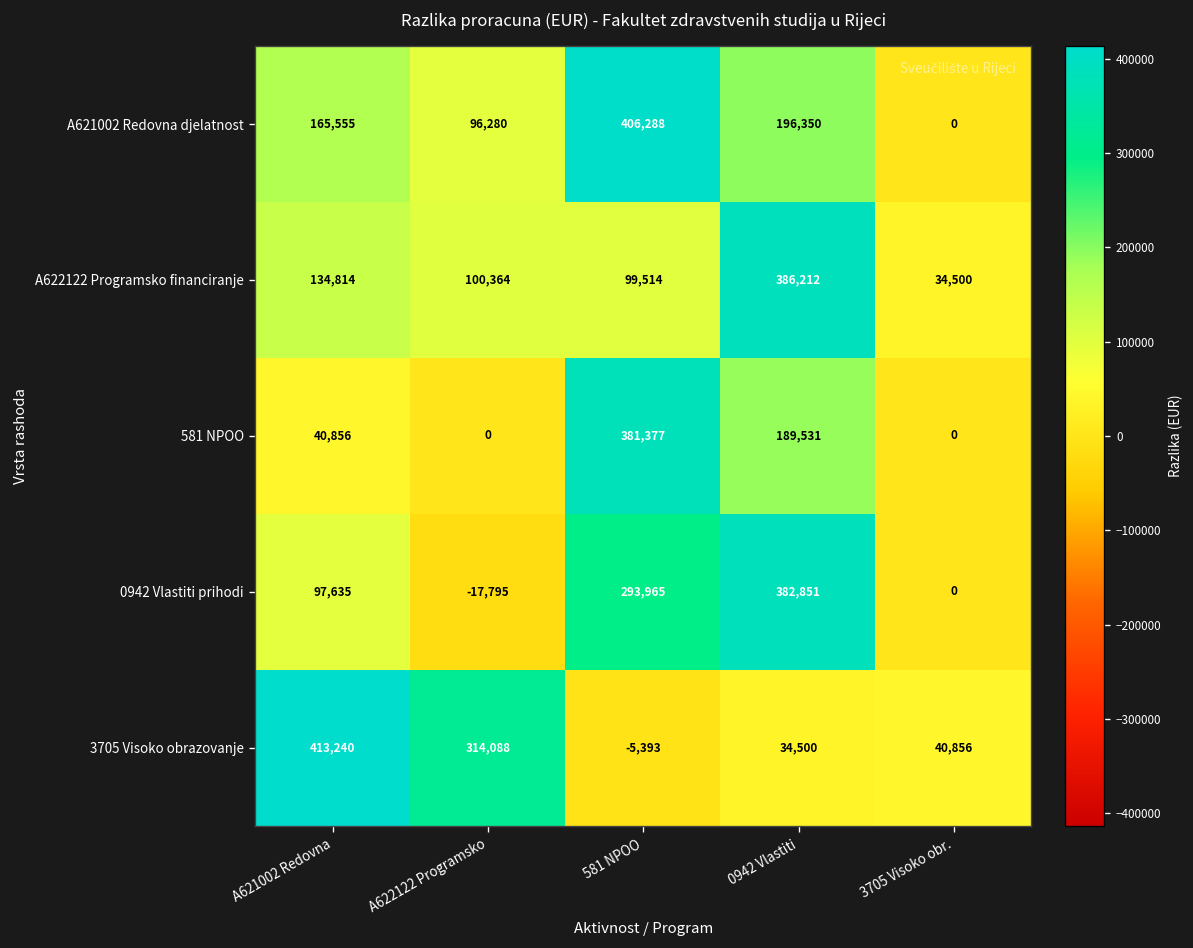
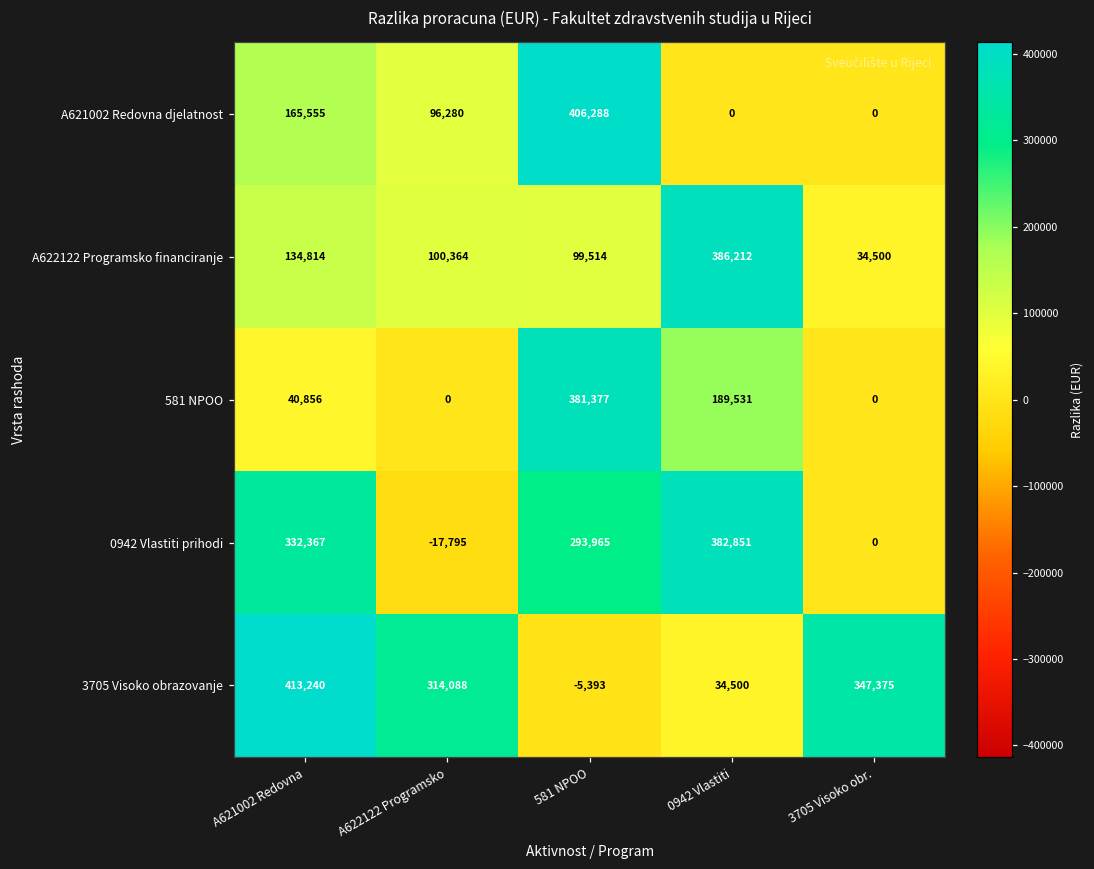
  {
    "A621002 Redovna djelatnost": {
      "A621002 Redovna": "165,555",
      "A622122 Programsko": "96,280",
      "581 NPOO": "406,288",
-     "0942 Vlastiti": "196,350"
+     "0942 Vlastiti": "0"
    },
    "A622122 Programsko financiranje": {
      "A621002 Redovna": "134,814",
      "A622122 Programsko": "100,364",
      "581 NPOO": "99,514",
      "0942 Vlastiti": "386,212",
      "3705 Visoko obr.": "34,500"
    },
    "581 NPOO": {
      "A621002 Redovna": "40,856",
      "A622122 Programsko": "0",
      "581 NPOO": "381,377",
      "0942 Vlastiti": "189,531",
      "3705 Visoko obr.": "0"
    },
    "0942 Vlastiti prihodi": {
-     "A621002 Redovna": "97,635",
+     "A621002 Redovna": "332,367",
      "A622122 Programsko": "-17,795",
      "581 NPOO": "293,965",
      "0942 Vlastiti": "382,851",
      "3705 Visoko obr.": "0"
    },
    "3705 Visoko obrazovanje": {
      "A621002 Redovna": "413,240",
      "A622122 Programsko": "314,088",
      "581 NPOO": "-5,393",
      "0942 Vlastiti": "34,500",
-     "3705 Visoko obr.": "40,856"
+     "3705 Visoko obr.": "347,375"
    }
  }
